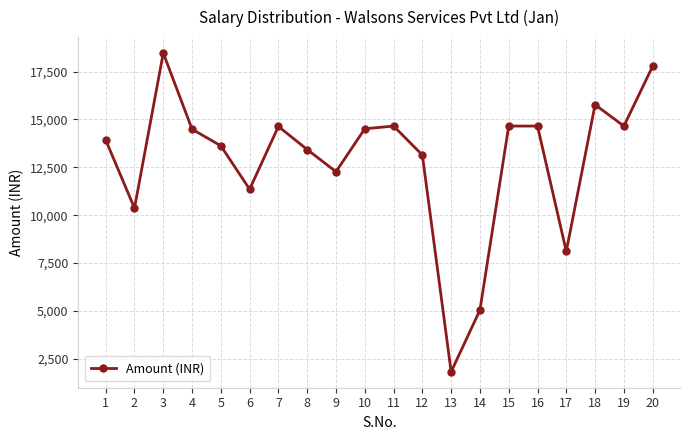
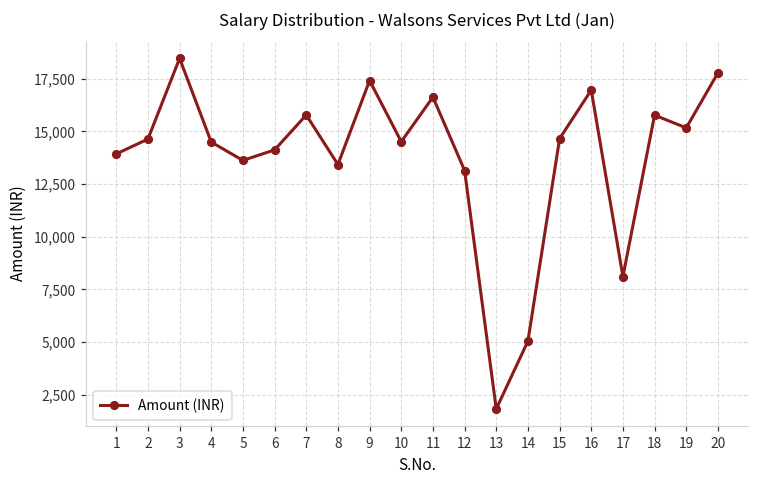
  {
    "1": "13,900",
-   "2": "10,400",
+   "2": "14,600",
    "3": "18,500",
    "4": "14,500",
    "5": "13,600",
-   "6": "11,400",
-   "7": "14,600",
+   "6": "14,100",
+   "7": "15,800",
    "8": "13,400",
-   "9": "12,300",
+   "9": "17,400",
    "10": "14,500",
-   "11": "14,700",
+   "11": "16,600",
    "12": "13,100",
    "13": "1,800",
    "14": "5,000",
    "15": "14,700",
-   "16": "14,700",
+   "16": "17,000",
    "17": "8,100",
    "18": "15,800",
-   "19": "14,700",
+   "19": "15,200",
    "20": "17,800"
  }
